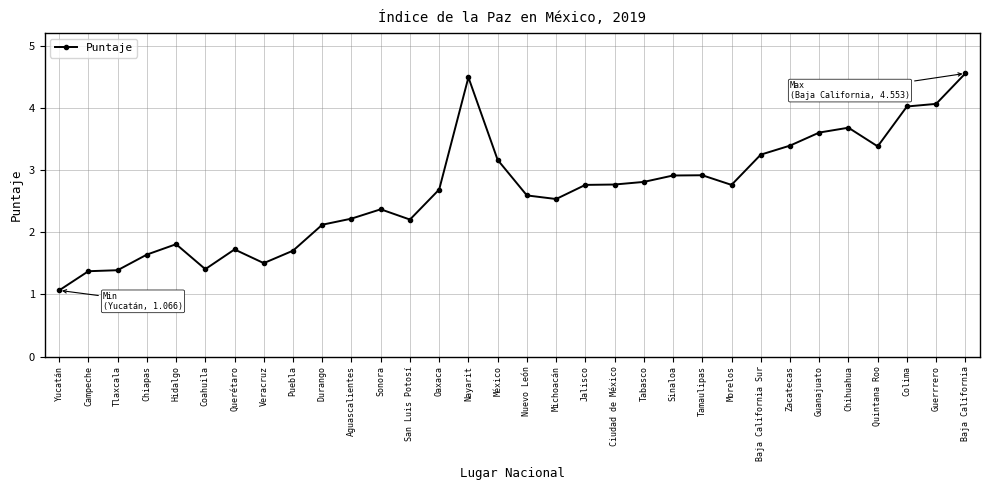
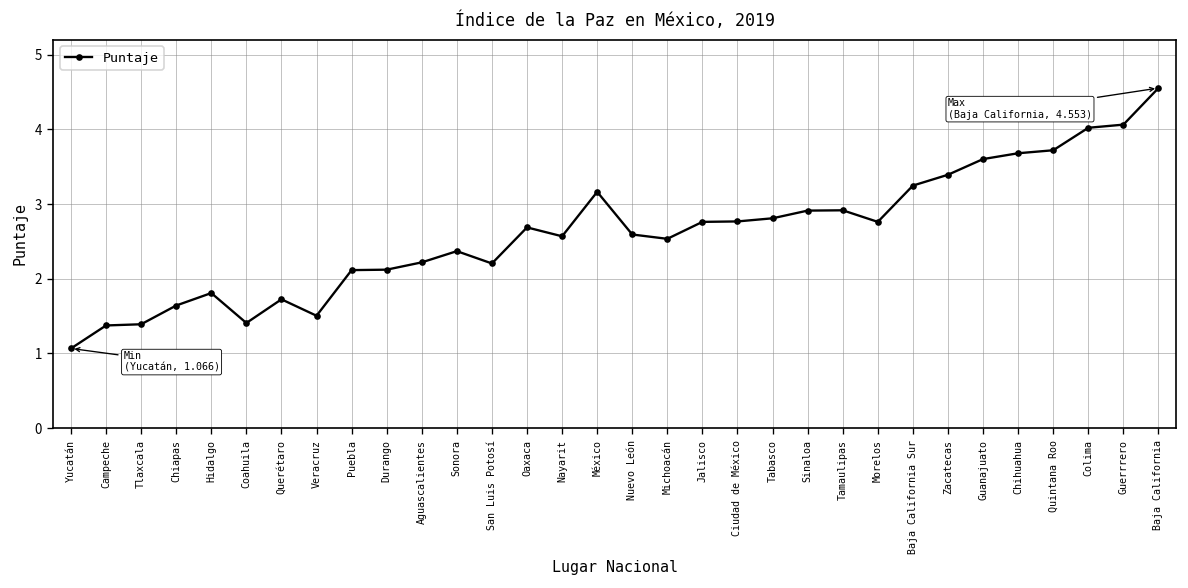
  {
    "Campeche": 1.4,
    "Tlaxcala": 1.4,
    "Chiapas": 1.6,
    "Hidalgo": 1.8,
    "Coahuila": 1.4,
    "Querétaro": 1.7,
    "Veracruz": 1.5,
-   "Puebla": 1.7,
+   "Puebla": 2.1,
    "Durango": 2.1,
    "Aguascalientes": 2.2,
    "Sonora": 2.4,
    "San Luis Potosí": 2.2,
    "Oaxaca": 2.7,
-   "Nayarit": 4.5,
+   "Nayarit": 2.6,
    "México": 3.2,
    "Nuevo León": 2.6,
    "Michoacán": 2.5,
    "Jalisco": 2.8,
    "Ciudad de México": 2.8,
    "Tabasco": 2.8,
    "Sinaloa": 2.9,
    "Tamaulipas": 2.9,
    "Morelos": 2.8,
    "Baja California Sur": 3.2,
    "Zacatecas": 3.4,
    "Guanajuato": 3.6,
    "Chihuahua": 3.7,
-   "Quintana Roo": 3.4,
+   "Quintana Roo": 3.7,
    "Colima": 4.0
  }
